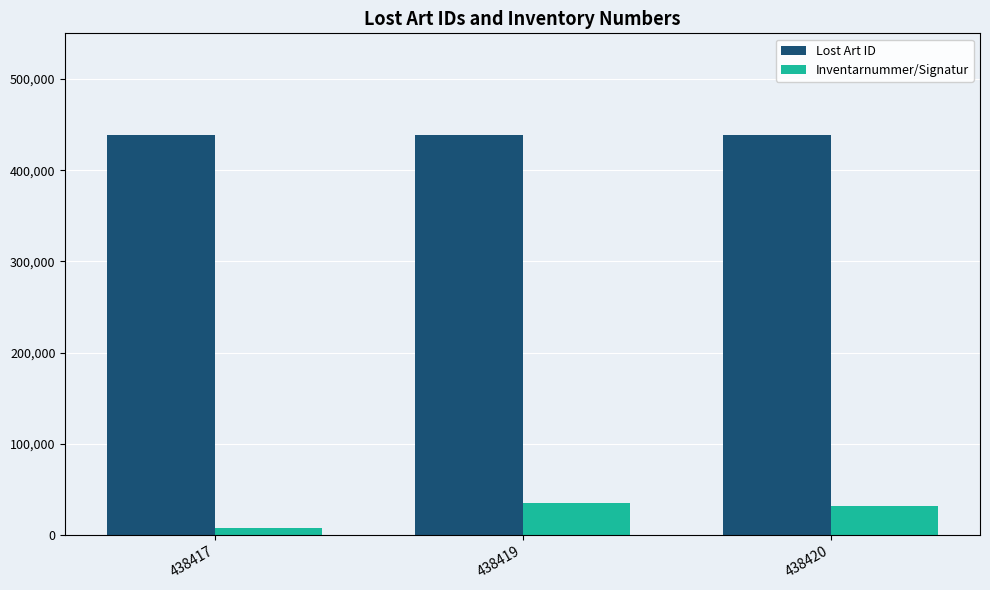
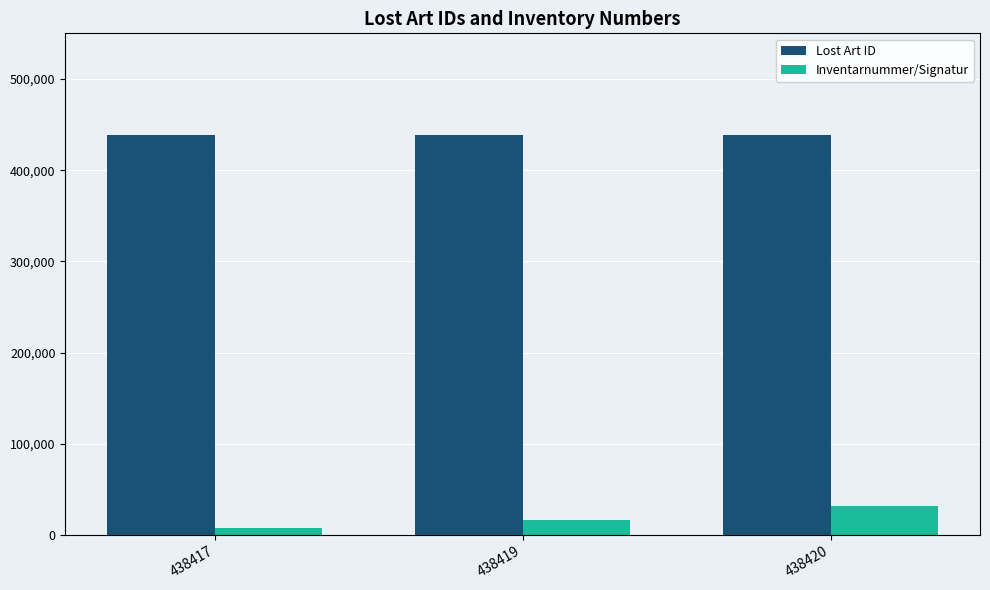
  {
    "Lost Art ID": {
      "438417": "440,000",
      "438419": "440,000",
      "438420": "440,000"
    },
    "Inventarnummer/Signatur": {
      "438417": "10,000",
-     "438419": "40,000",
+     "438419": "20,000",
      "438420": "30,000"
    }
  }
